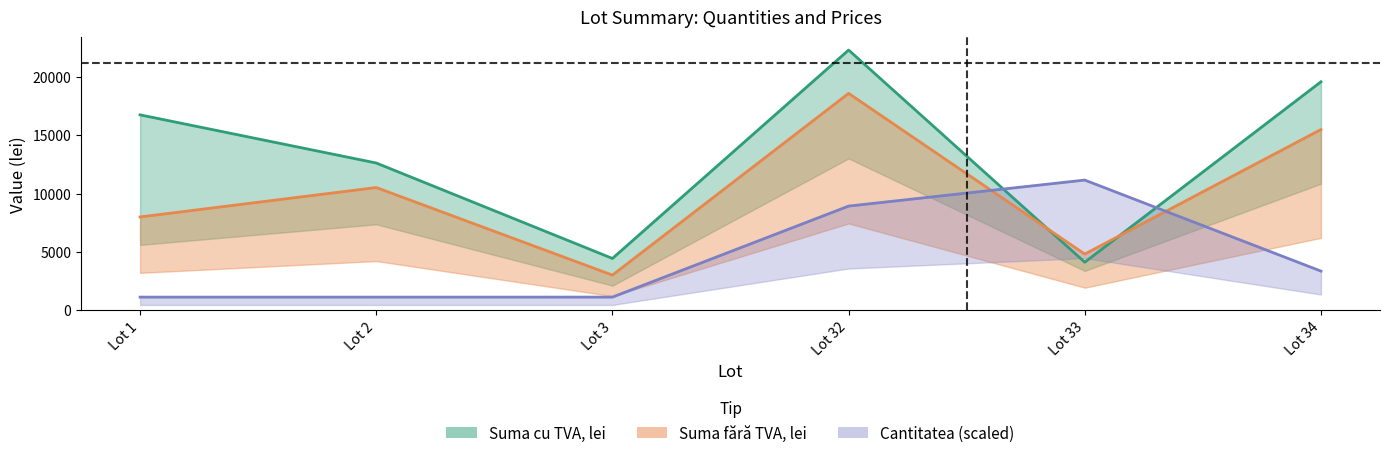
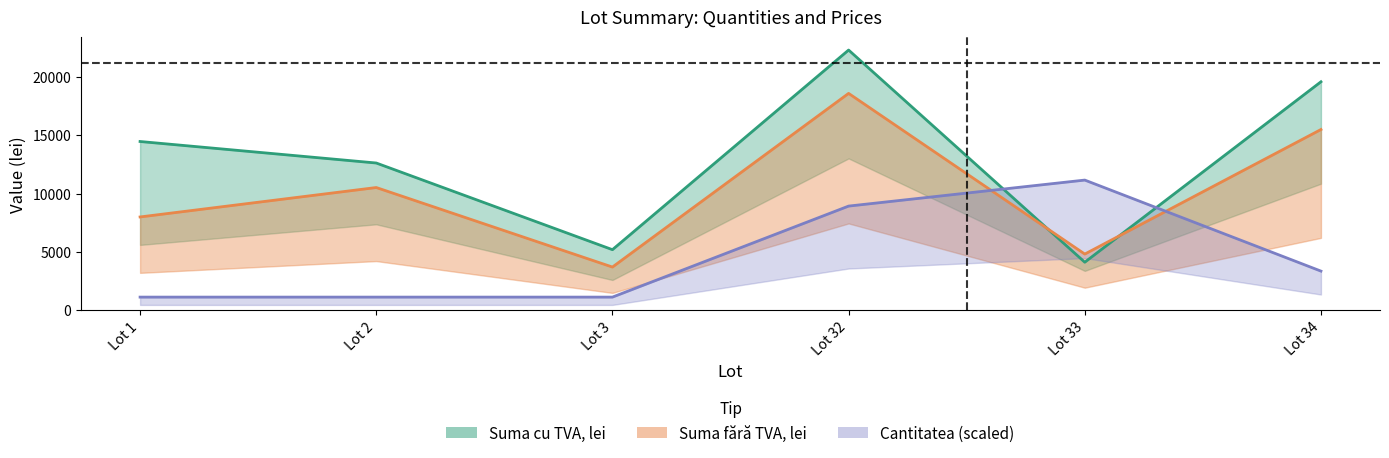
  {
    "Suma cu TVA, lei": {
-     "Lot 1": 16800,
+     "Lot 1": 14500,
      "Lot 2": 12600,
-     "Lot 3": 4400,
+     "Lot 3": 5200,
      "Lot 32": 22300,
      "Lot 33": 4100,
      "Lot 34": 19600
    },
    "Suma fără TVA, lei": {
      "Lot 1": 8000,
      "Lot 2": 10500,
-     "Lot 3": 3000,
+     "Lot 3": 3700,
      "Lot 32": 18600,
      "Lot 33": 4800,
      "Lot 34": 15500
    },
    "Cantitatea (scaled)": {
      "Lot 1": 1100,
      "Lot 2": 1100,
      "Lot 3": 1100,
      "Lot 32": 8900,
      "Lot 33": 11200,
      "Lot 34": 3300
    }
  }
